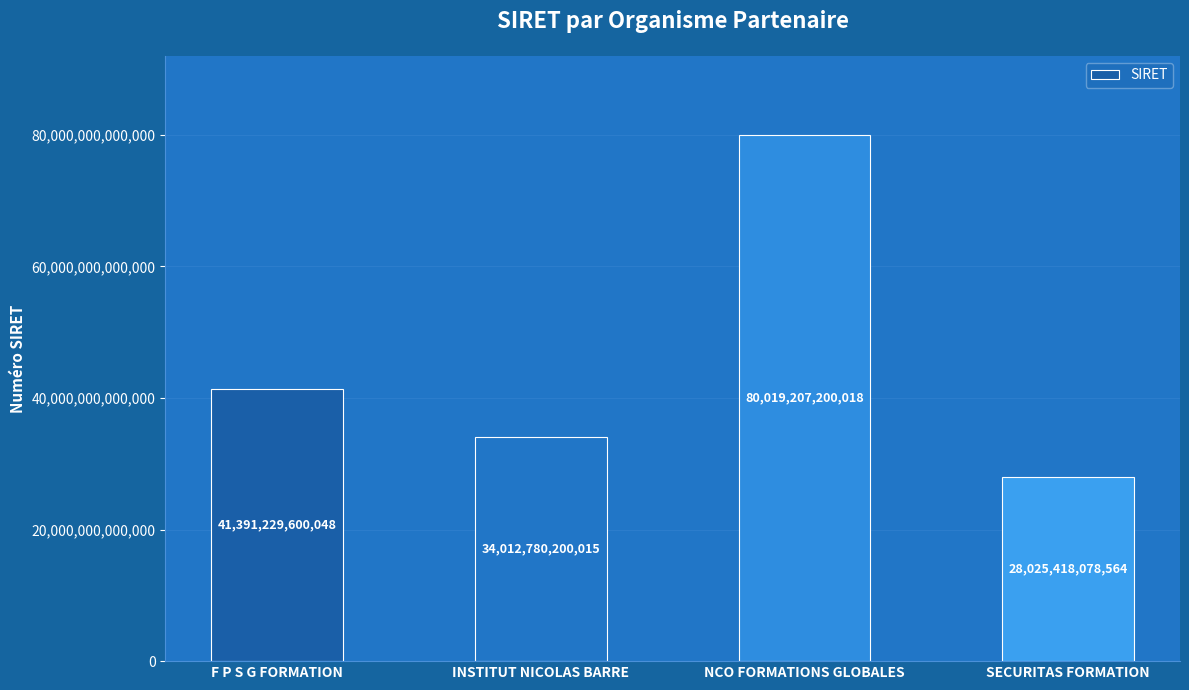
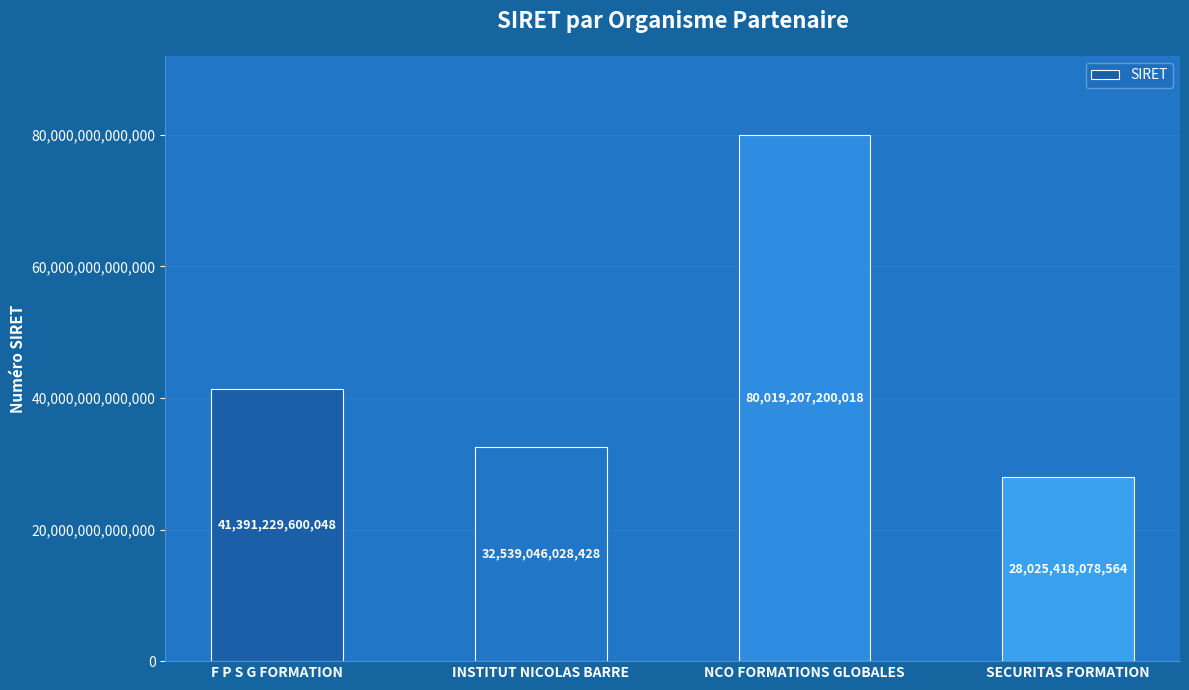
  {
    "F P S G FORMATION": "41,391,229,600,048",
-   "INSTITUT NICOLAS BARRE": "34,012,780,200,015",
+   "INSTITUT NICOLAS BARRE": "32,539,046,028,428",
    "NCO FORMATIONS GLOBALES": "80,019,207,200,018",
    "SECURITAS FORMATION": "28,025,418,078,564"
  }
